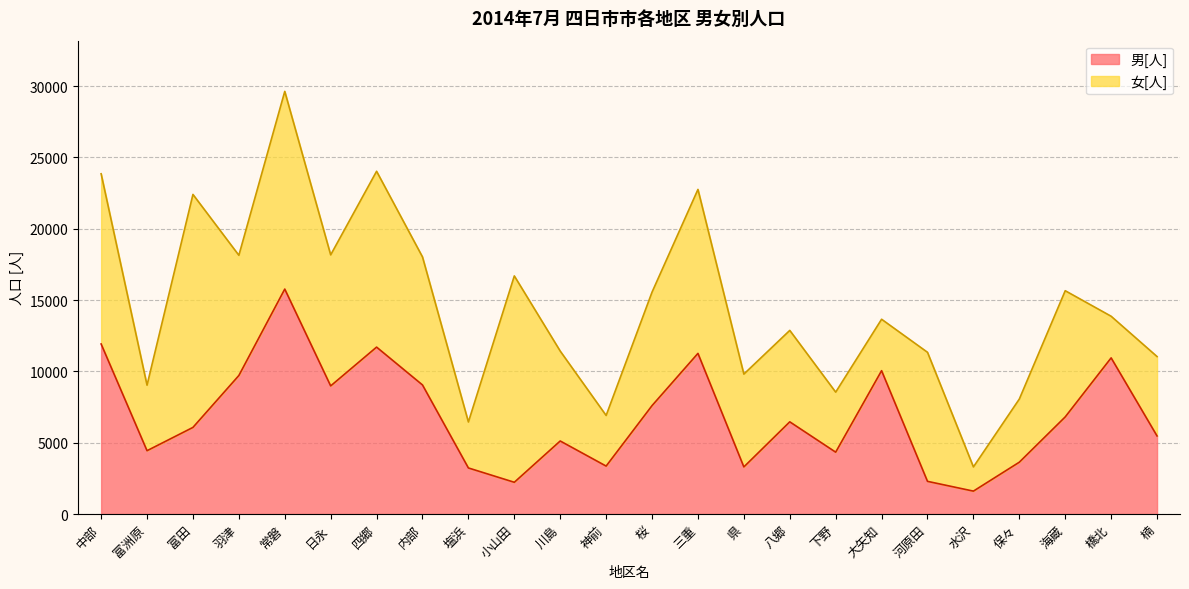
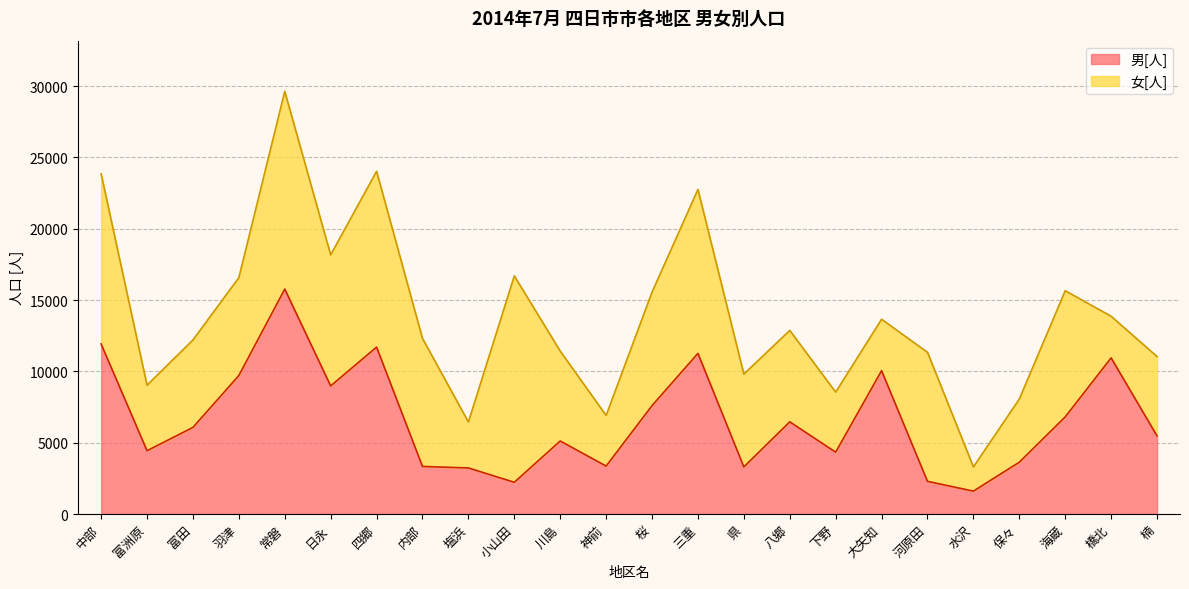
  {
    "男[人]": {
      "中部": 11900,
      "富洲原": 4400,
      "富田": 6100,
      "羽津": 9700,
      "常磐": 15800,
      "日永": 9000,
      "四郷": 11700,
-     "内部": 9000,
+     "内部": 3300,
      "塩浜": 3200,
      "小山田": 2200,
      "川島": 5100,
      "神前": 3400,
      "桜": 7600,
      "三重": 11300,
      "県": 3300,
      "八郷": 6500,
      "下野": 4300,
      "大矢知": 10100,
      "河原田": 2300,
      "水沢": 1600,
      "保々": 3600,
      "海蔵": 6800,
      "橋北": 10900,
      "楠": 5500
    },
    "女[人]": {
      "中部": 11900,
      "富洲原": 4600,
-     "富田": 16300,
-     "羽津": 8400,
+     "富田": 6100,
+     "羽津": 6900,
      "常磐": 13900,
      "日永": 9200,
      "四郷": 12300,
      "内部": 9000,
      "塩浜": 3200,
      "小山田": 14500,
      "川島": 6300,
      "神前": 3600,
      "桜": 8000,
      "三重": 11500,
      "県": 6500,
      "八郷": 6400,
      "下野": 4200,
      "大矢知": 3600,
      "河原田": 9000,
      "水沢": 1700,
      "保々": 4400,
      "海蔵": 8800,
      "橋北": 2900,
      "楠": 5600
    }
  }
